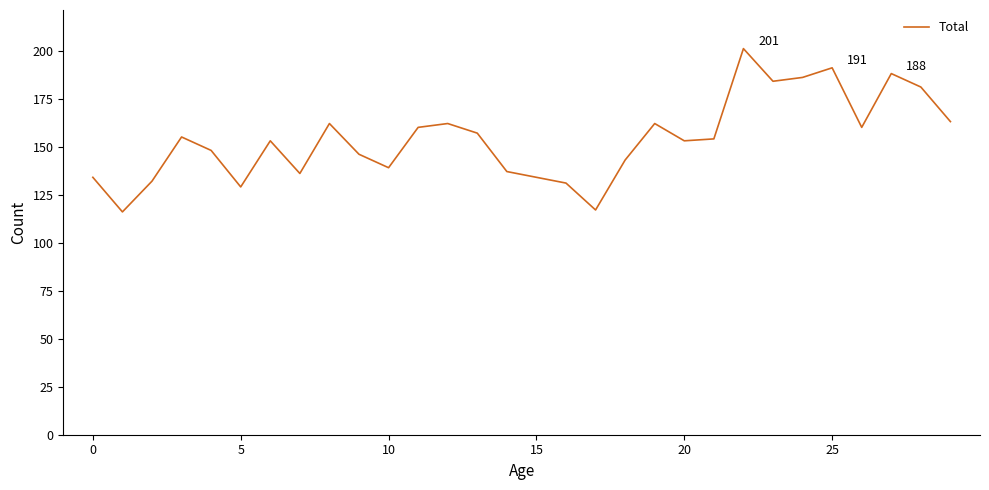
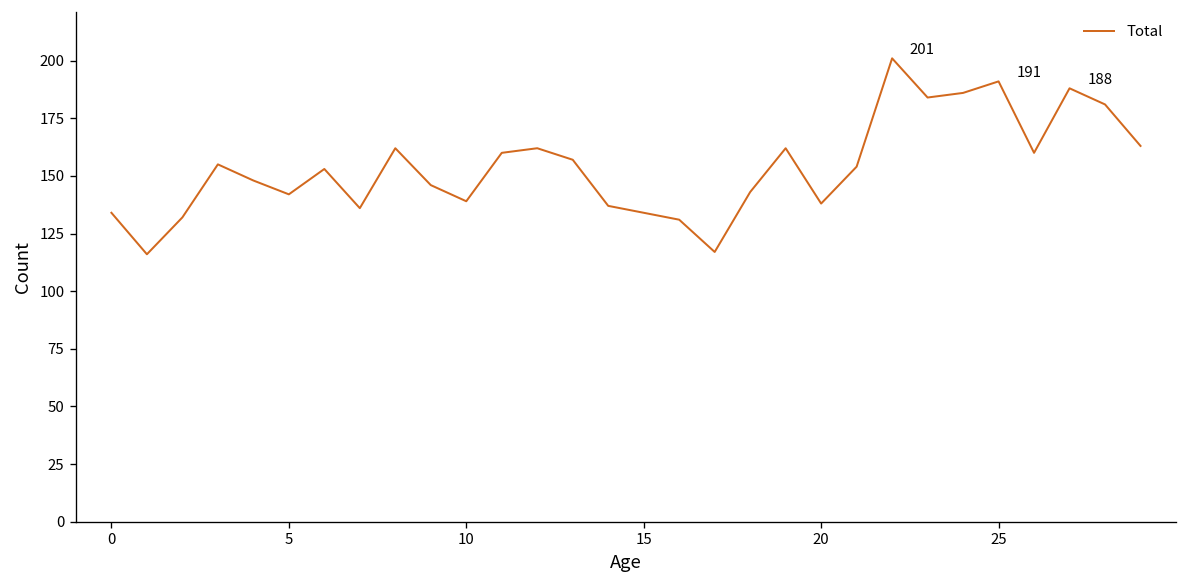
  {
    "0": 134,
-   "5": 129,
+   "5": 142,
    "10": 139,
    "15": 134,
-   "20": 153
+   "20": 138
  }
